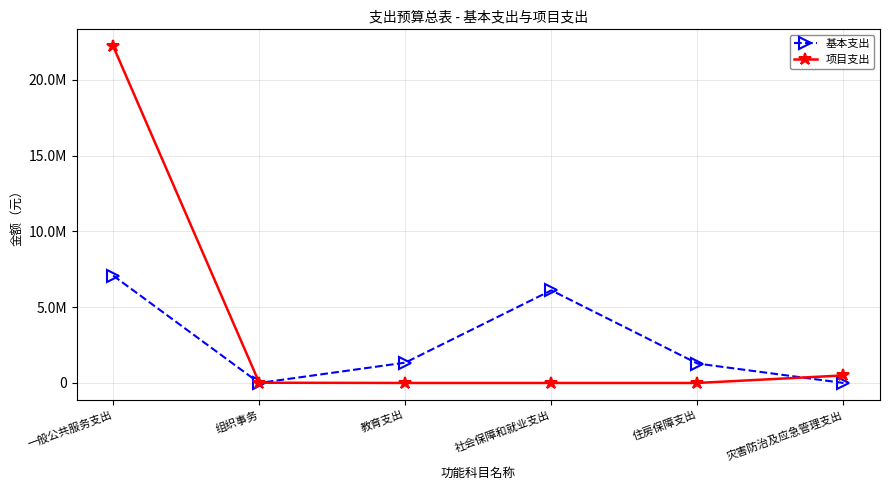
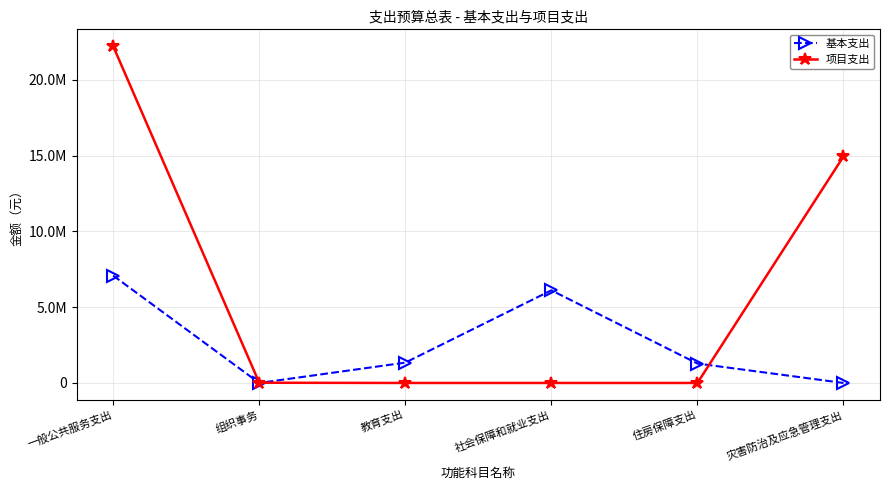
  {
    "基本支出": {
      "一般公共服务支出": 7100000,
      "教育支出": 1300000,
      "社会保障和就业支出": 6100000,
      "住房保障支出": 1300000,
      "灾害防治及应急管理支出": 0
    },
    "项目支出": {
      "一般公共服务支出": 22200000,
      "教育支出": 0,
      "社会保障和就业支出": 0,
      "住房保障支出": 0,
-     "灾害防治及应急管理支出": 500000
+     "灾害防治及应急管理支出": 14900000
    }
  }
